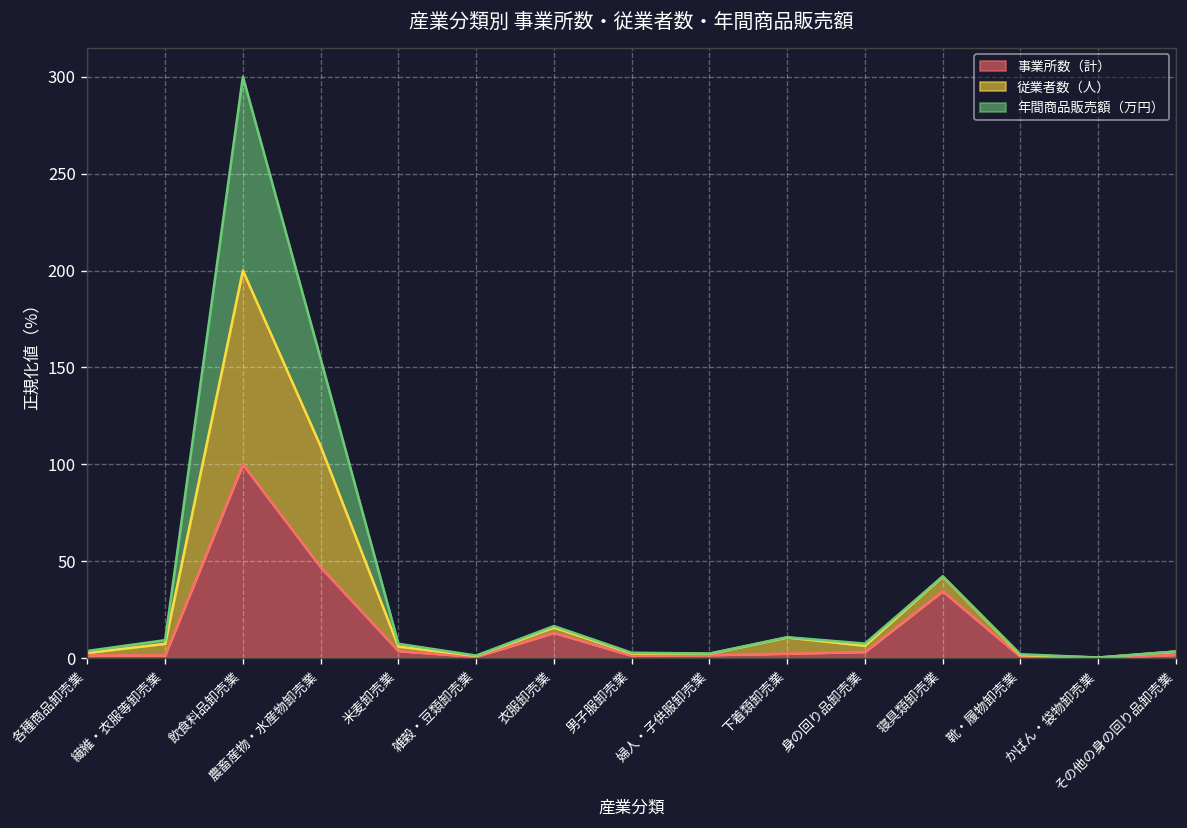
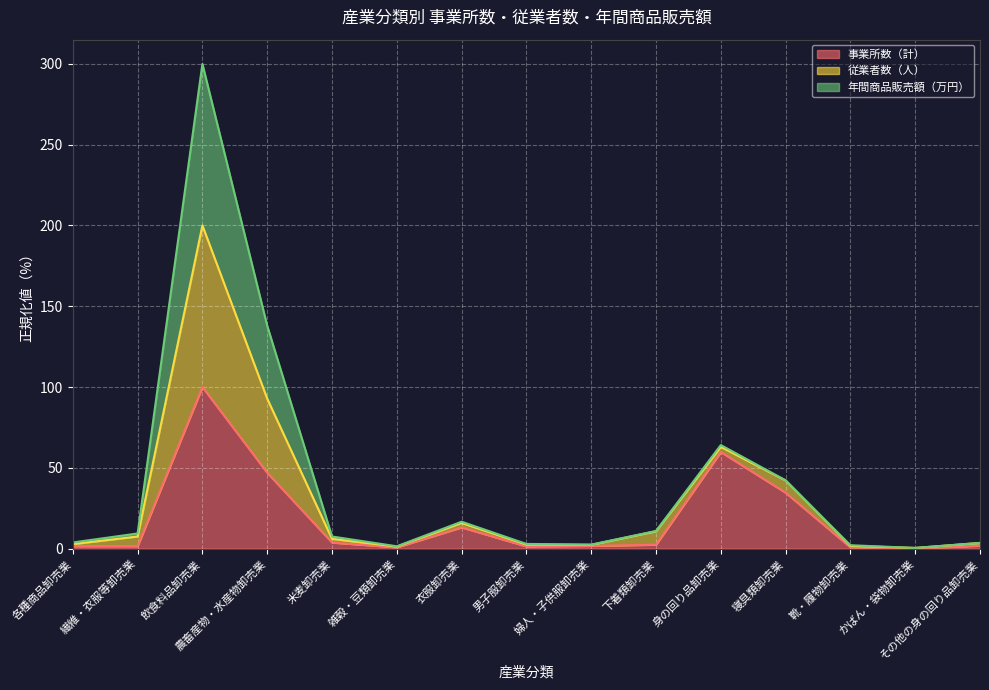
  {
    "事業所数（計）": {
      "繊維・衣服等卸売業": 1,
      "飲食料品卸売業": 100,
      "農畜産物・水産物卸売業": 47,
      "米麦卸売業": 4,
      "衣服卸売業": 13,
      "下着類卸売業": 2,
-     "身の回り品卸売業": 3,
+     "身の回り品卸売業": 60,
      "寝具類卸売業": 35,
      "その他の身の回り品卸売業": 2
    },
    "従業者数（人）": {
      "繊維・衣服等卸売業": 6,
      "飲食料品卸売業": 100,
-     "農畜産物・水産物卸売業": 62
+     "農畜産物・水産物卸売業": 46
    },
    "年間商品販売額（万円）": {
      "繊維・衣服等卸売業": 2,
      "飲食料品卸売業": 100,
      "農畜産物・水産物卸売業": 45
    }
  }
